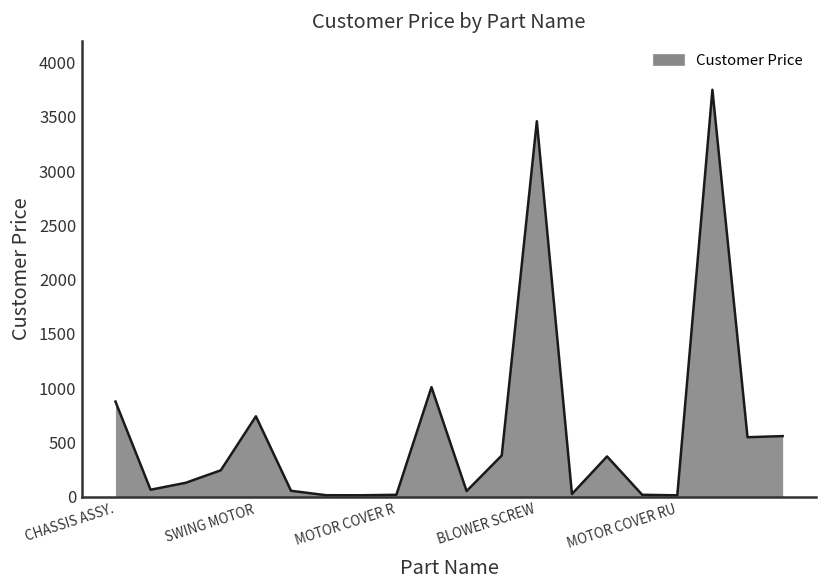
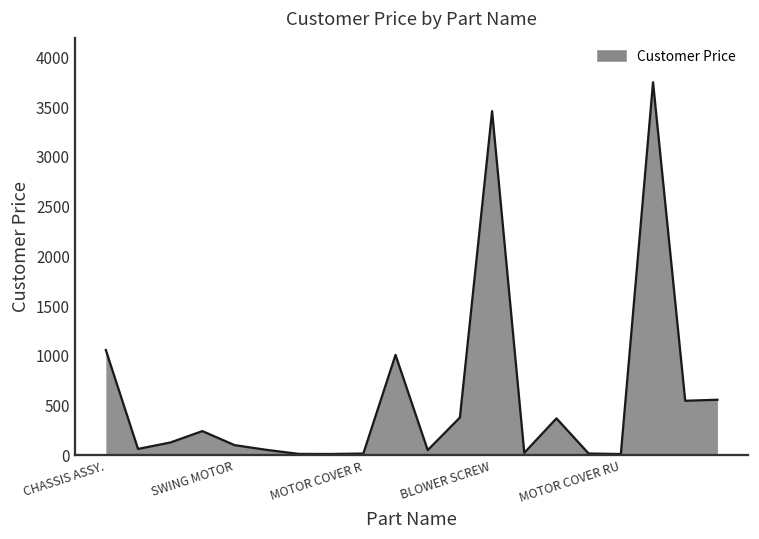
  {
-   "CHASSIS ASSY.": 900,
-   "SWING MOTOR": 700,
+   "CHASSIS ASSY.": 1100,
+   "SWING MOTOR": 100,
    "MOTOR COVER R": 0,
    "BLOWER SCREW": 3500,
    "MOTOR COVER RU": 0
  }
